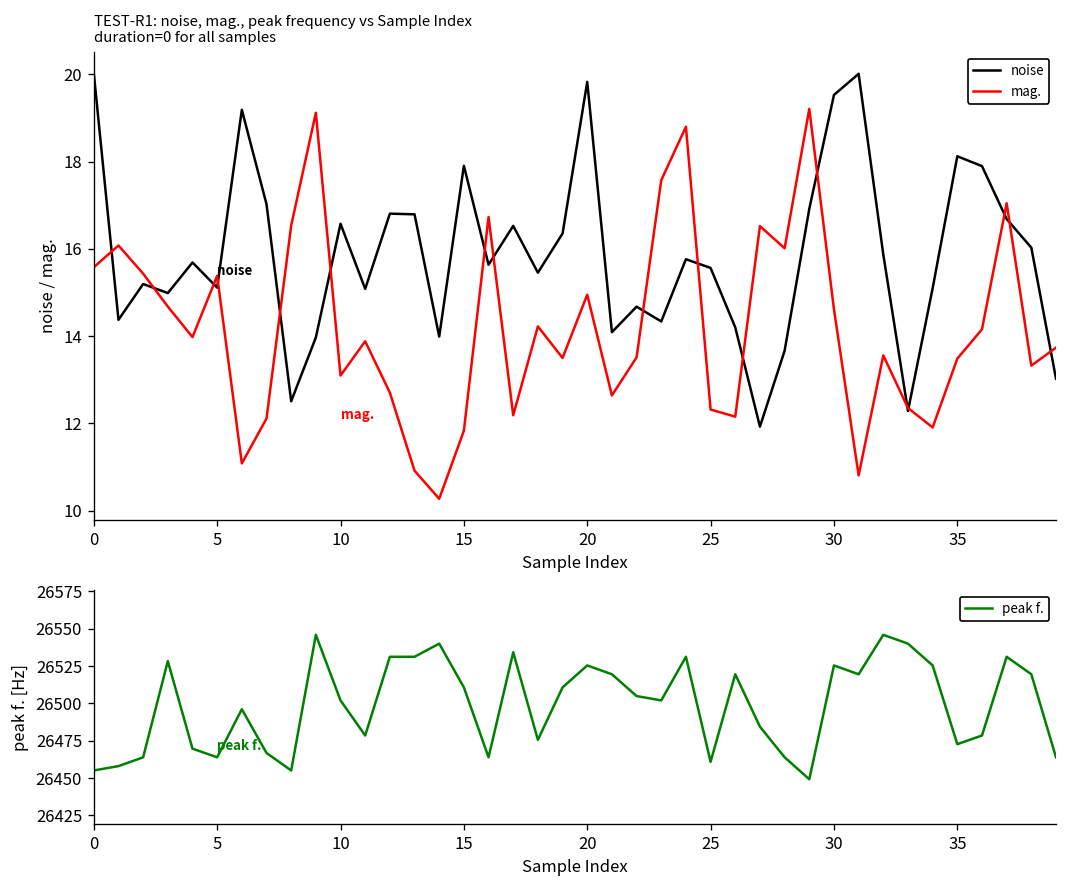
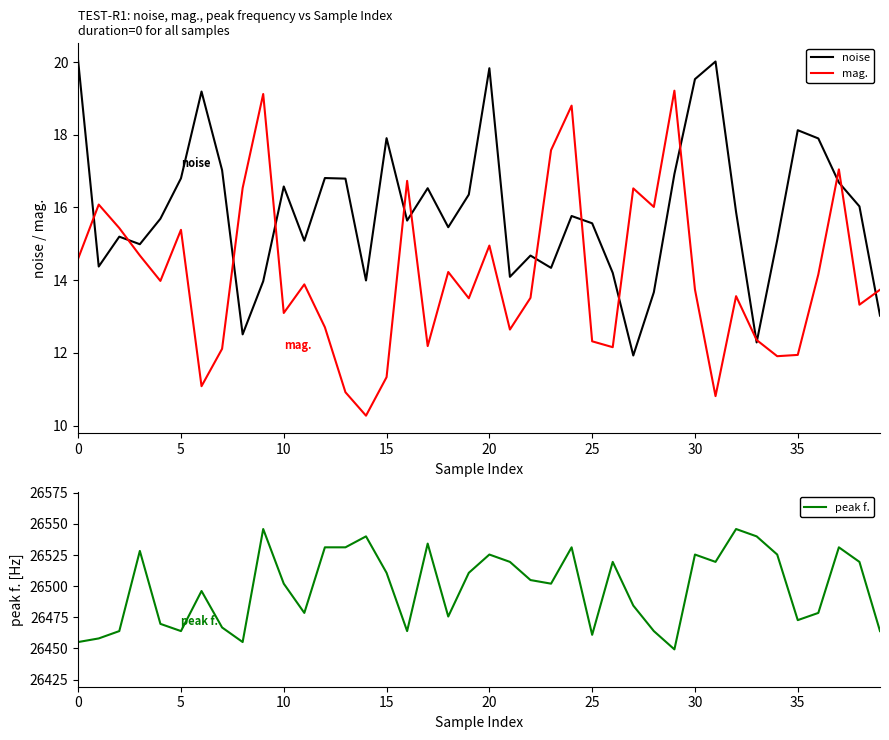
  {
    "TEST-R1: noise, mag., peak frequency vs Sample Index duration=0 for all samples": {
      "noise": {
        "0": 20.0,
-       "5": 15.1,
+       "5": 16.8,
        "10": 16.6,
        "15": 17.9,
        "20": 19.8,
        "25": 15.6,
        "30": 19.5,
        "35": 18.1
      },
      "mag.": {
-       "0": 15.6,
+       "0": 14.6,
        "5": 15.4,
        "10": 13.1,
-       "15": 11.8,
+       "15": 11.3,
        "20": 15.0,
        "25": 12.3,
-       "30": 14.6,
-       "35": 13.5
+       "30": 13.7,
+       "35": 11.9
      }
    }
  }
